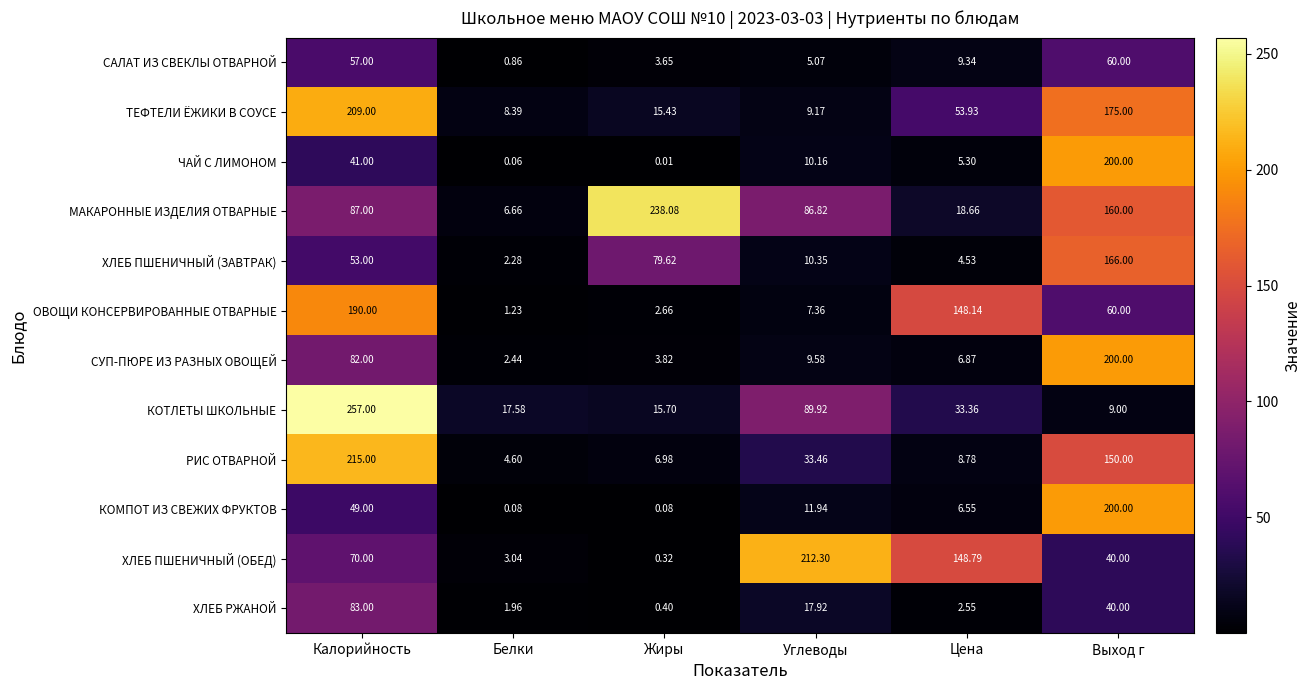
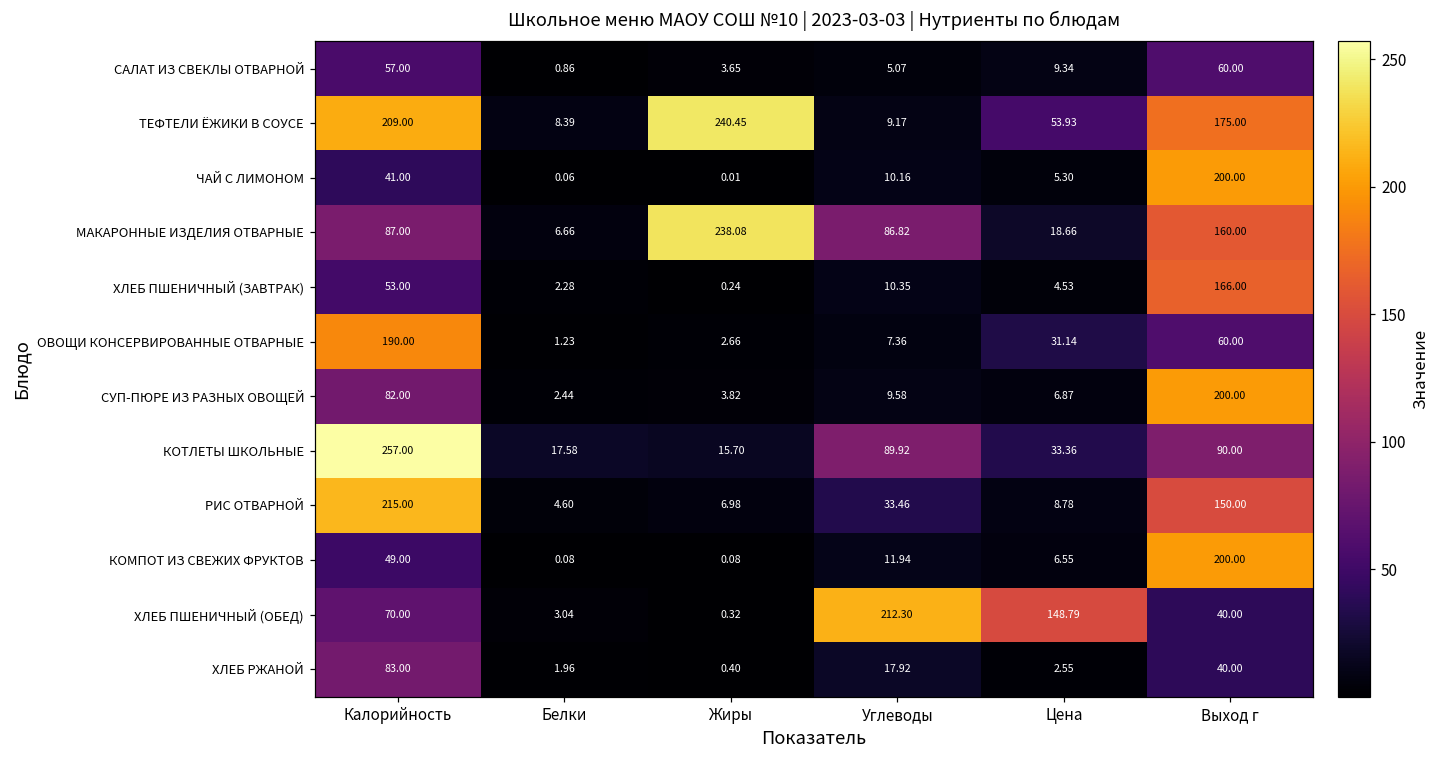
  {
    "САЛАТ ИЗ СВЕКЛЫ ОТВАРНОЙ": {
      "Калорийность": 57.00,
      "Белки": 0.86,
      "Жиры": 3.65,
      "Углеводы": 5.07,
      "Цена": 9.34,
      "Выход г": 60.00
    },
    "ТЕФТЕЛИ ЁЖИКИ В СОУСЕ": {
      "Калорийность": 209.00,
      "Белки": 8.39,
-     "Жиры": 15.43,
+     "Жиры": 240.45,
      "Углеводы": 9.17,
      "Цена": 53.93,
      "Выход г": 175.00
    },
    "ЧАЙ С ЛИМОНОМ": {
      "Калорийность": 41.00,
      "Белки": 0.06,
      "Жиры": 0.01,
      "Углеводы": 10.16,
      "Цена": 5.30,
      "Выход г": 200.00
    },
    "МАКАРОННЫЕ ИЗДЕЛИЯ ОТВАРНЫЕ": {
      "Калорийность": 87.00,
      "Белки": 6.66,
      "Жиры": 238.08,
      "Углеводы": 86.82,
      "Цена": 18.66,
      "Выход г": 160.00
    },
    "ХЛЕБ ПШЕНИЧНЫЙ (ЗАВТРАК)": {
      "Калорийность": 53.00,
      "Белки": 2.28,
-     "Жиры": 79.62,
+     "Жиры": 0.24,
      "Углеводы": 10.35,
      "Цена": 4.53,
      "Выход г": 166.00
    },
    "ОВОЩИ КОНСЕРВИРОВАННЫЕ ОТВАРНЫЕ": {
      "Калорийность": 190.00,
      "Белки": 1.23,
      "Жиры": 2.66,
      "Углеводы": 7.36,
-     "Цена": 148.14,
+     "Цена": 31.14,
      "Выход г": 60.00
    },
    "СУП-ПЮРЕ ИЗ РАЗНЫХ ОВОЩЕЙ": {
      "Калорийность": 82.00,
      "Белки": 2.44,
      "Жиры": 3.82,
      "Углеводы": 9.58,
      "Цена": 6.87,
      "Выход г": 200.00
    },
    "КОТЛЕТЫ ШКОЛЬНЫЕ": {
      "Калорийность": 257.00,
      "Белки": 17.58,
      "Жиры": 15.70,
      "Углеводы": 89.92,
      "Цена": 33.36,
-     "Выход г": 9.00
+     "Выход г": 90.00
    },
    "РИС ОТВАРНОЙ": {
      "Калорийность": 215.00,
      "Белки": 4.60,
      "Жиры": 6.98,
      "Углеводы": 33.46,
      "Цена": 8.78,
      "Выход г": 150.00
    },
    "КОМПОТ ИЗ СВЕЖИХ ФРУКТОВ": {
      "Калорийность": 49.00,
      "Белки": 0.08,
      "Жиры": 0.08,
      "Углеводы": 11.94,
      "Цена": 6.55,
      "Выход г": 200.00
    },
    "ХЛЕБ ПШЕНИЧНЫЙ (ОБЕД)": {
      "Калорийность": 70.00,
      "Белки": 3.04,
      "Жиры": 0.32,
      "Углеводы": 212.30,
      "Цена": 148.79,
      "Выход г": 40.00
    },
    "ХЛЕБ РЖАНОЙ": {
      "Калорийность": 83.00,
      "Белки": 1.96,
      "Жиры": 0.40,
      "Углеводы": 17.92,
      "Цена": 2.55,
      "Выход г": 40.00
    }
  }
